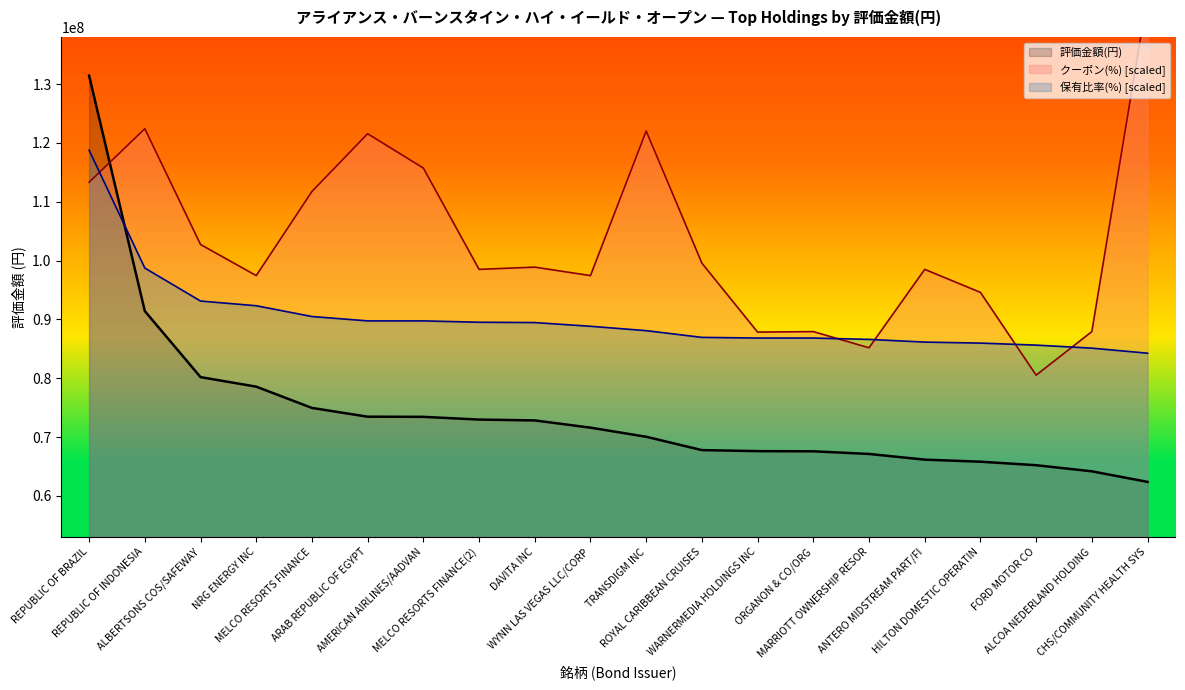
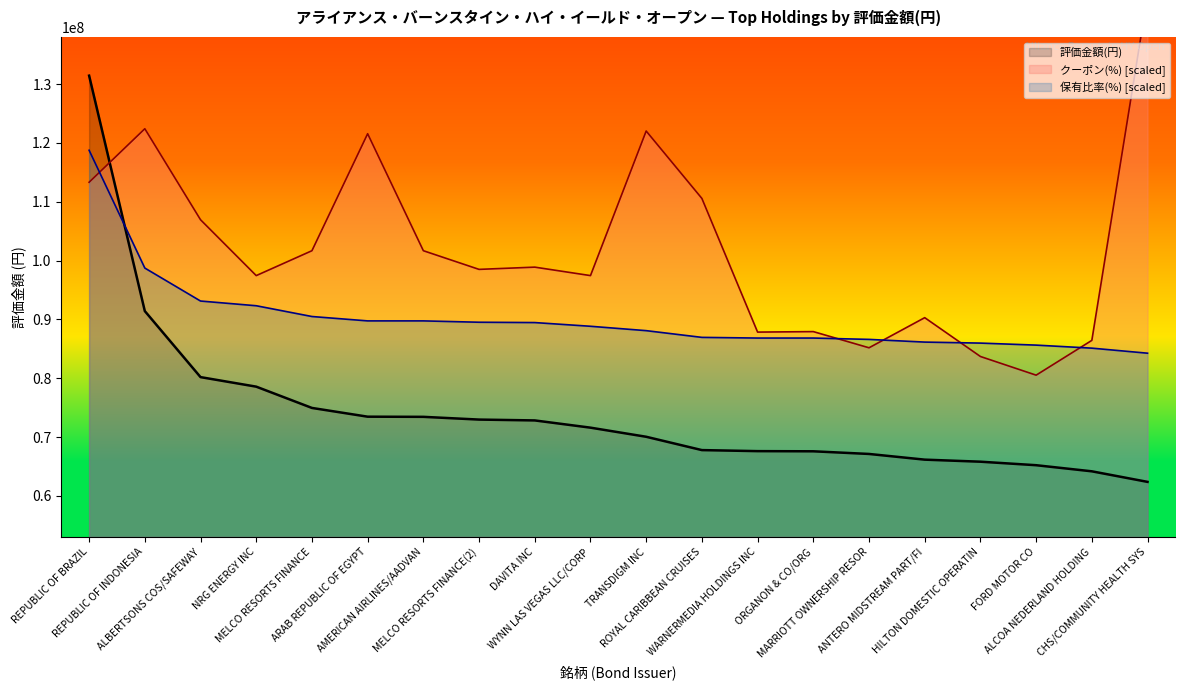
  {
    "クーポン(%) [scaled]": {
      "REPUBLIC OF BRAZIL": 113000000,
      "REPUBLIC OF INDONESIA": 122000000,
-     "ALBERTSONS COS/SAFEWAY": 103000000,
+     "ALBERTSONS COS/SAFEWAY": 107000000,
      "NRG ENERGY INC": 97000000,
-     "MELCO RESORTS FINANCE": 112000000,
+     "MELCO RESORTS FINANCE": 102000000,
      "ARAB REPUBLIC OF EGYPT": 122000000,
-     "AMERICAN AIRLINES/AADVAN": 116000000,
+     "AMERICAN AIRLINES/AADVAN": 102000000,
      "MELCO RESORTS FINANCE(2)": 99000000,
      "DAVITA INC": 99000000,
      "WYNN LAS VEGAS LLC/CORP": 97000000,
      "TRANSDIGM INC": 122000000,
-     "ROYAL CARIBBEAN CRUISES": 100000000,
+     "ROYAL CARIBBEAN CRUISES": 111000000,
      "WARNERMEDIA HOLDINGS INC": 88000000,
      "ORGANON & CO/ORG": 88000000,
      "MARRIOTT OWNERSHIP RESOR": 85000000,
-     "ANTERO MIDSTREAM PART/FI": 99000000,
-     "HILTON DOMESTIC OPERATIN": 95000000,
+     "ANTERO MIDSTREAM PART/FI": 90000000,
+     "HILTON DOMESTIC OPERATIN": 84000000,
      "FORD MOTOR CO": 81000000,
-     "ALCOA NEDERLAND HOLDING": 88000000
+     "ALCOA NEDERLAND HOLDING": 86000000
    }
  }
